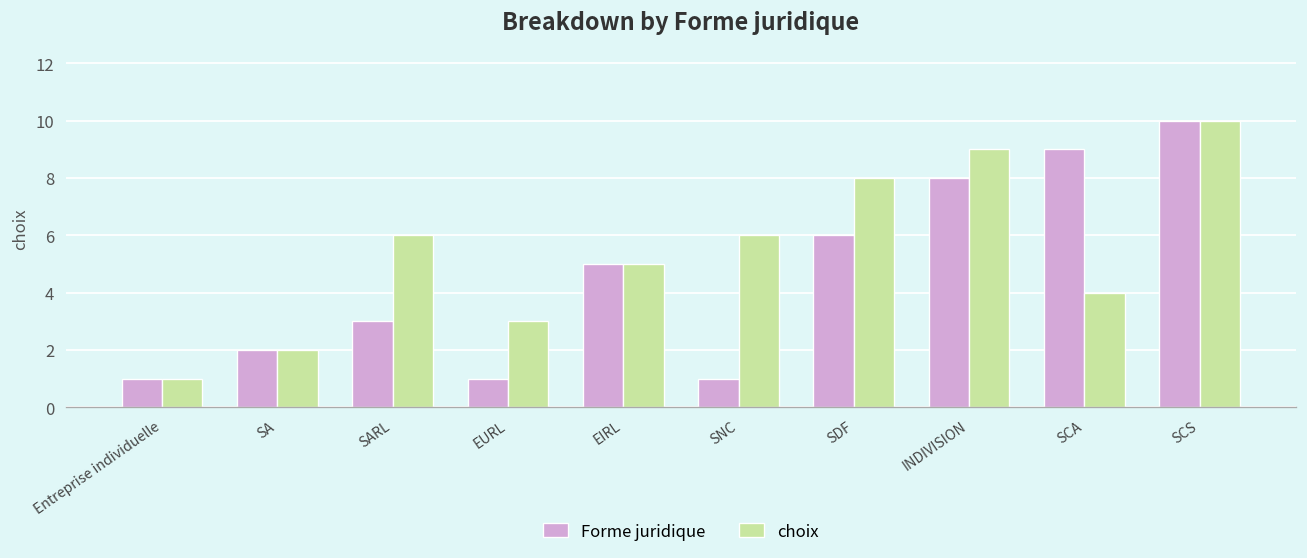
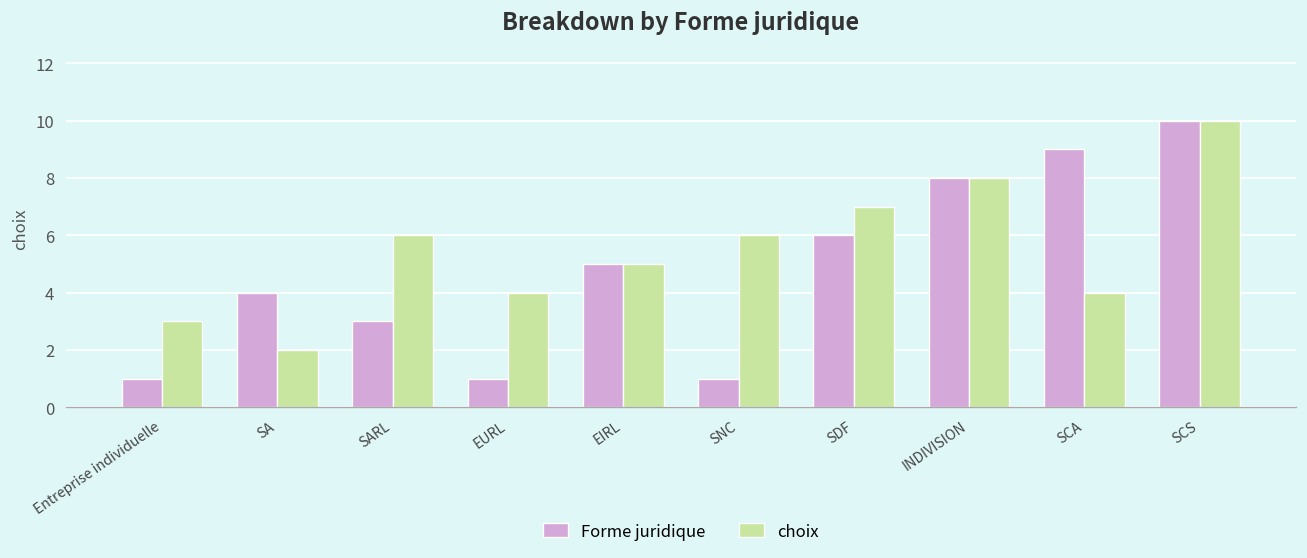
  {
    "Forme juridique": {
      "Entreprise individuelle": 1,
-     "SA": 2,
+     "SA": 4,
      "SARL": 3,
      "EURL": 1,
      "EIRL": 5,
      "SNC": 1,
      "SDF": 6,
      "INDIVISION": 8,
      "SCA": 9,
      "SCS": 10
    },
    "choix": {
-     "Entreprise individuelle": 1,
+     "Entreprise individuelle": 3,
      "SA": 2,
      "SARL": 6,
-     "EURL": 3,
+     "EURL": 4,
      "EIRL": 5,
      "SNC": 6,
-     "SDF": 8,
-     "INDIVISION": 9,
+     "SDF": 7,
+     "INDIVISION": 8,
      "SCA": 4,
      "SCS": 10
    }
  }
